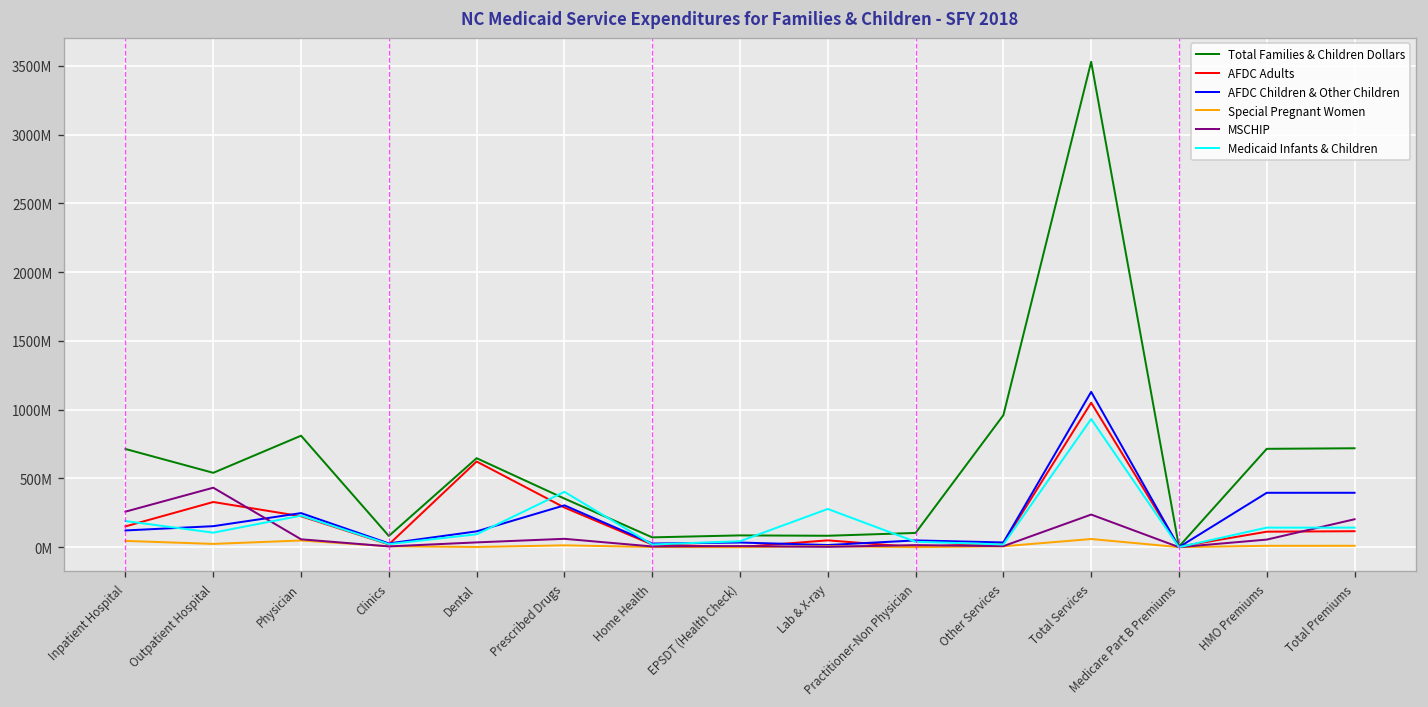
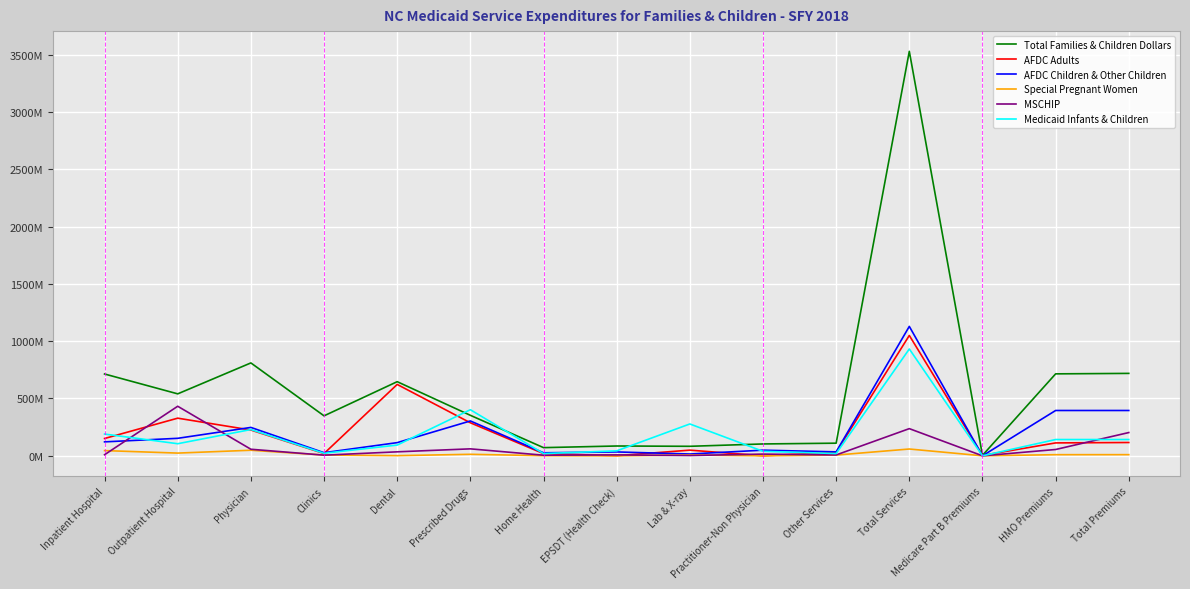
  {
    "Total Families & Children Dollars": {
      "Inpatient Hospital": 710000000,
      "Outpatient Hospital": 540000000,
      "Physician": 810000000,
-     "Clinics": 80000000,
+     "Clinics": 350000000,
      "Dental": 650000000,
      "Prescribed Drugs": 350000000,
      "Home Health": 70000000,
      "EPSDT (Health Check)": 90000000,
      "Lab & X-ray": 80000000,
      "Practitioner-Non Physician": 100000000,
-     "Other Services": 960000000,
+     "Other Services": 110000000,
      "Total Services": 3530000000,
      "HMO Premiums": 710000000,
      "Total Premiums": 720000000
    },
    "AFDC Adults": {
      "Inpatient Hospital": 150000000,
      "Outpatient Hospital": 330000000,
      "Dental": 620000000,
      "Lab & X-ray": 50000000,
      "Total Services": 1050000000,
      "HMO Premiums": 110000000,
      "Total Premiums": 120000000
    },
    "AFDC Children & Other Children": {
      "Inpatient Hospital": 120000000,
      "Outpatient Hospital": 150000000,
      "Total Services": 1130000000,
      "HMO Premiums": 400000000,
      "Total Premiums": 400000000
    },
    "Special Pregnant Women": {
      "Inpatient Hospital": 50000000,
      "Outpatient Hospital": 20000000,
      "Dental": 0,
      "Prescribed Drugs": 10000000,
      "Total Services": 60000000,
      "HMO Premiums": 10000000,
      "Total Premiums": 10000000
    },
    "MSCHIP": {
-     "Inpatient Hospital": 260000000,
+     "Inpatient Hospital": 10000000,
      "Outpatient Hospital": 430000000,
      "Dental": 30000000,
      "Prescribed Drugs": 60000000,
      "Total Services": 240000000,
      "HMO Premiums": 60000000,
      "Total Premiums": 200000000
    },
    "Medicaid Infants & Children": {
      "Inpatient Hospital": 190000000,
      "Outpatient Hospital": 110000000,
      "Prescribed Drugs": 400000000,
      "Lab & X-ray": 280000000,
      "Total Services": 930000000,
      "HMO Premiums": 140000000,
      "Total Premiums": 140000000
    }
  }
